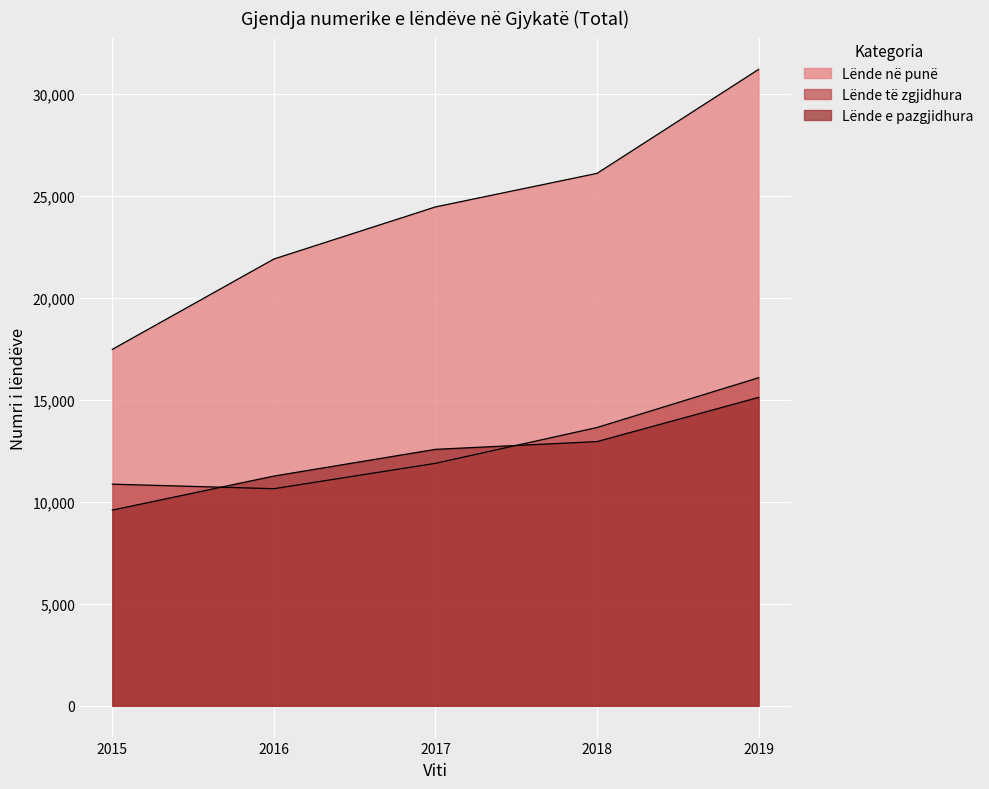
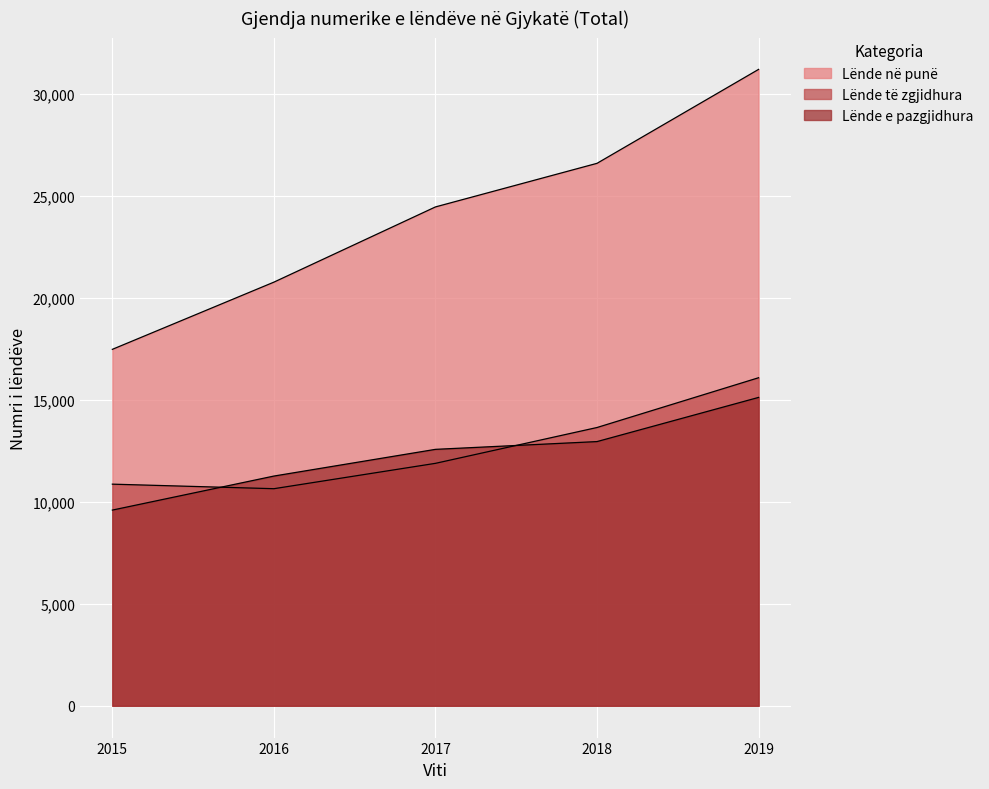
  {
    "Lënde në punë": {
      "2015": "17,500",
-     "2016": "21,900",
+     "2016": "20,800",
      "2017": "24,500",
-     "2018": "26,100",
+     "2018": "26,600",
      "2019": "31,200"
    }
  }
